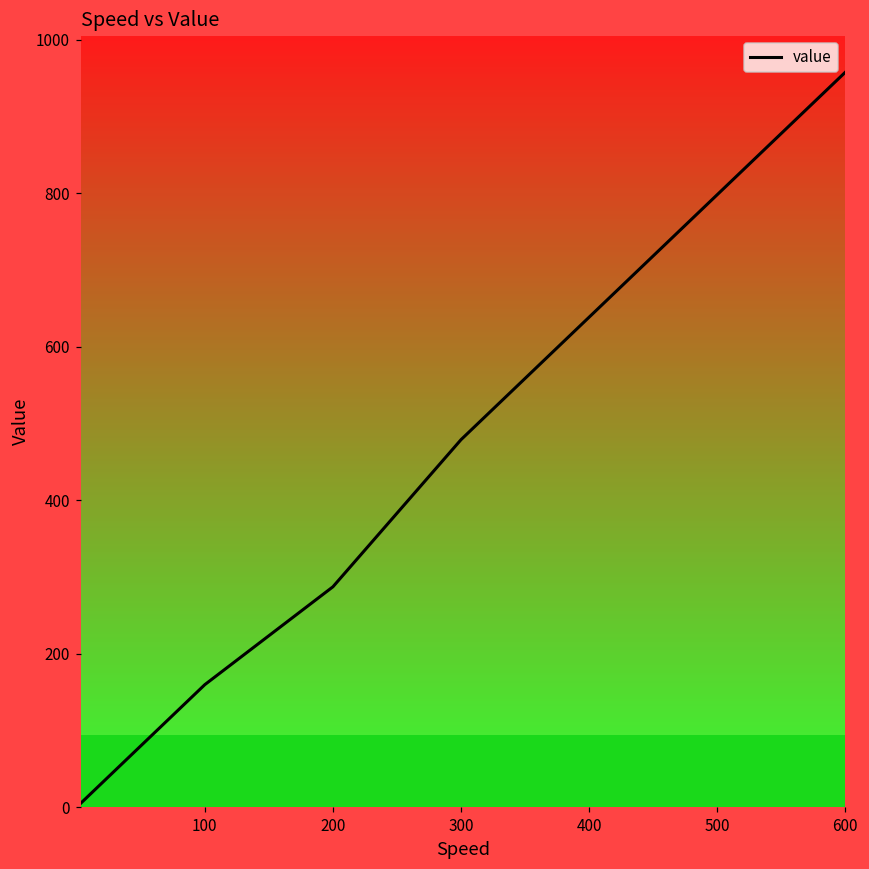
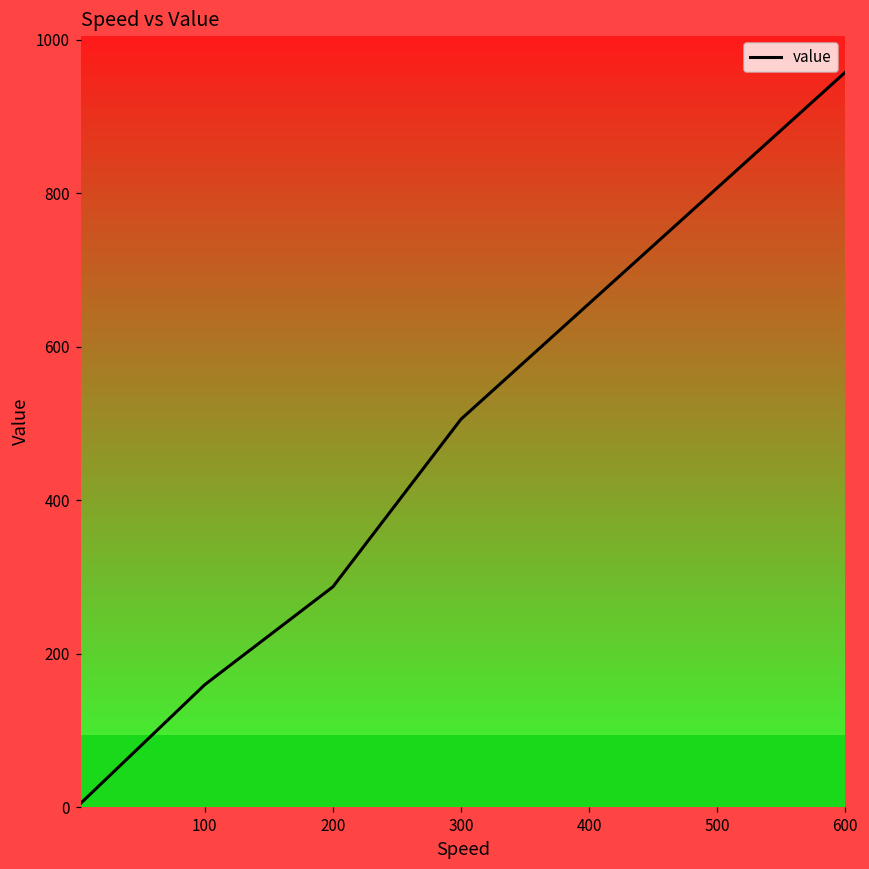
  {
    "value": {
      "100": 160,
      "200": 290,
-     "300": 480
+     "300": 510
    }
  }
